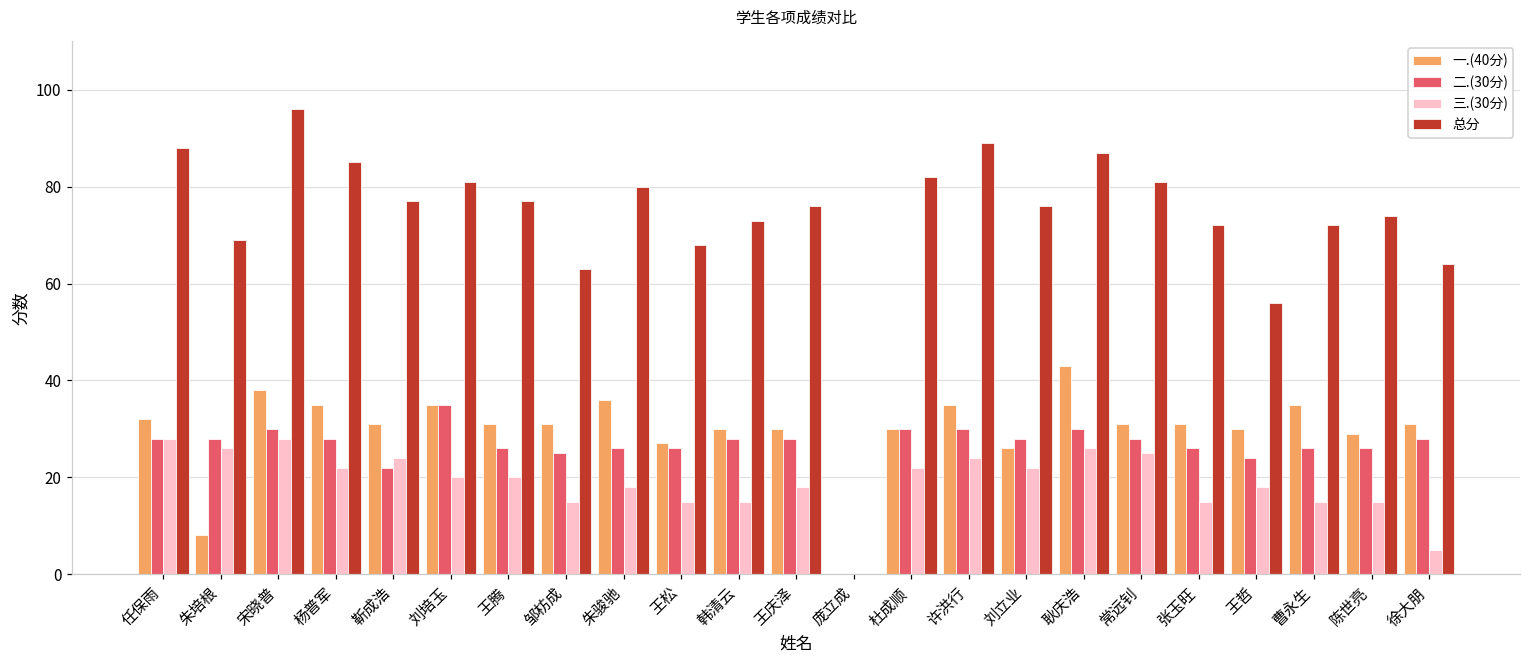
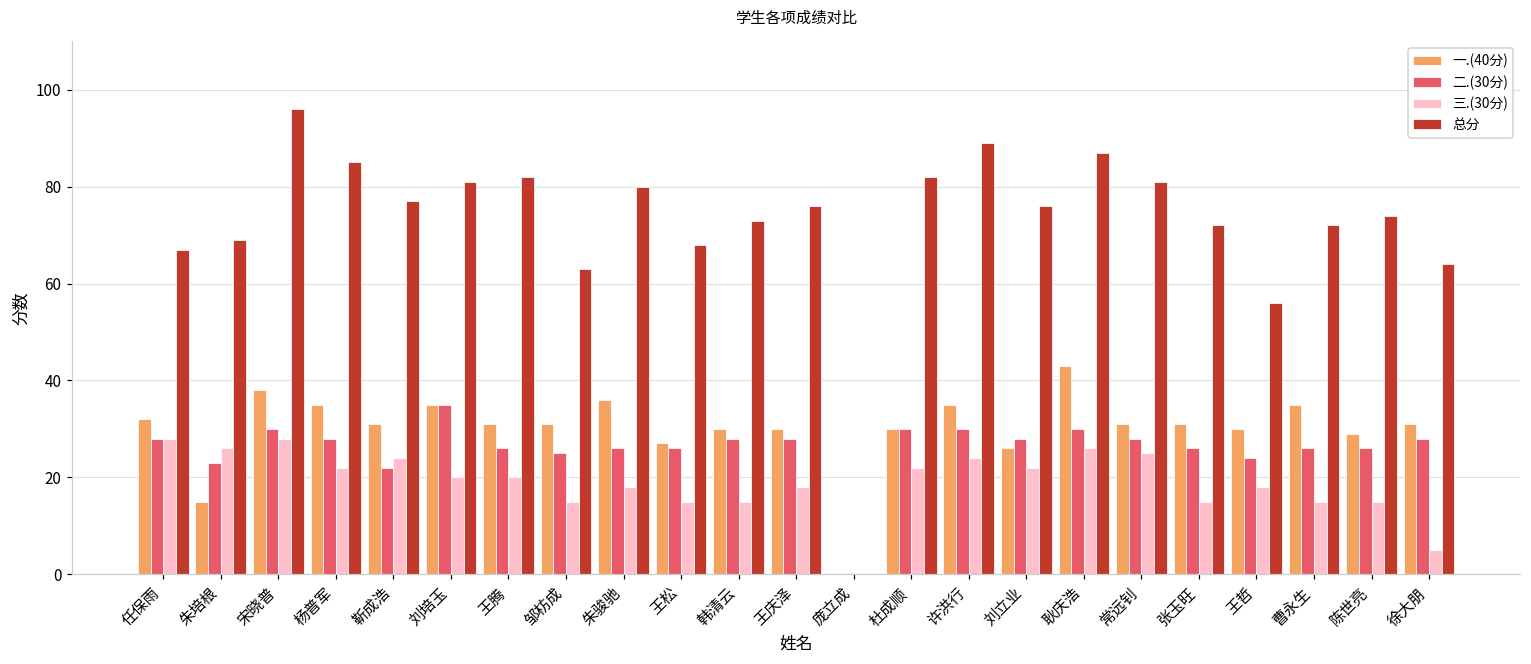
  {
    "一.(40分)": {
      "任保雨": 32,
-     "朱培根": 8,
+     "朱培根": 15,
      "宋晓普": 38,
      "杨普军": 35,
      "靳成浩": 31,
      "刘培玉": 35,
      "王腾": 31,
      "邹枋成": 31,
      "朱骏驰": 36,
      "王松": 27,
      "韩清云": 30,
      "王庆泽": 30,
      "庞立成": 0,
      "杜成顺": 30,
      "许洪行": 35,
      "刘立业": 26,
      "耿庆浩": 43,
      "常远钊": 31,
      "张玉旺": 31,
      "王哲": 30,
      "曹永生": 35,
      "陈世亮": 29,
      "徐大朋": 31
    },
    "二.(30分)": {
      "任保雨": 28,
-     "朱培根": 28,
+     "朱培根": 23,
      "宋晓普": 30,
      "杨普军": 28,
      "靳成浩": 22,
      "刘培玉": 35,
      "王腾": 26,
      "邹枋成": 25,
      "朱骏驰": 26,
      "王松": 26,
      "韩清云": 28,
      "王庆泽": 28,
      "庞立成": 0,
      "杜成顺": 30,
      "许洪行": 30,
      "刘立业": 28,
      "耿庆浩": 30,
      "常远钊": 28,
      "张玉旺": 26,
      "王哲": 24,
      "曹永生": 26,
      "陈世亮": 26,
      "徐大朋": 28
    },
    "三.(30分)": {
      "任保雨": 28,
      "朱培根": 26,
      "宋晓普": 28,
      "杨普军": 22,
      "靳成浩": 24,
      "刘培玉": 20,
      "王腾": 20,
      "邹枋成": 15,
      "朱骏驰": 18,
      "王松": 15,
      "韩清云": 15,
      "王庆泽": 18,
      "庞立成": 0,
      "杜成顺": 22,
      "许洪行": 24,
      "刘立业": 22,
      "耿庆浩": 26,
      "常远钊": 25,
      "张玉旺": 15,
      "王哲": 18,
      "曹永生": 15,
      "陈世亮": 15,
      "徐大朋": 5
    },
    "总分": {
-     "任保雨": 88,
+     "任保雨": 67,
      "朱培根": 69,
      "宋晓普": 96,
      "杨普军": 85,
      "靳成浩": 77,
      "刘培玉": 81,
-     "王腾": 77,
+     "王腾": 82,
      "邹枋成": 63,
      "朱骏驰": 80,
      "王松": 68,
      "韩清云": 73,
      "王庆泽": 76,
      "庞立成": 0,
      "杜成顺": 82,
      "许洪行": 89,
      "刘立业": 76,
      "耿庆浩": 87,
      "常远钊": 81,
      "张玉旺": 72,
      "王哲": 56,
      "曹永生": 72,
      "陈世亮": 74,
      "徐大朋": 64
    }
  }
